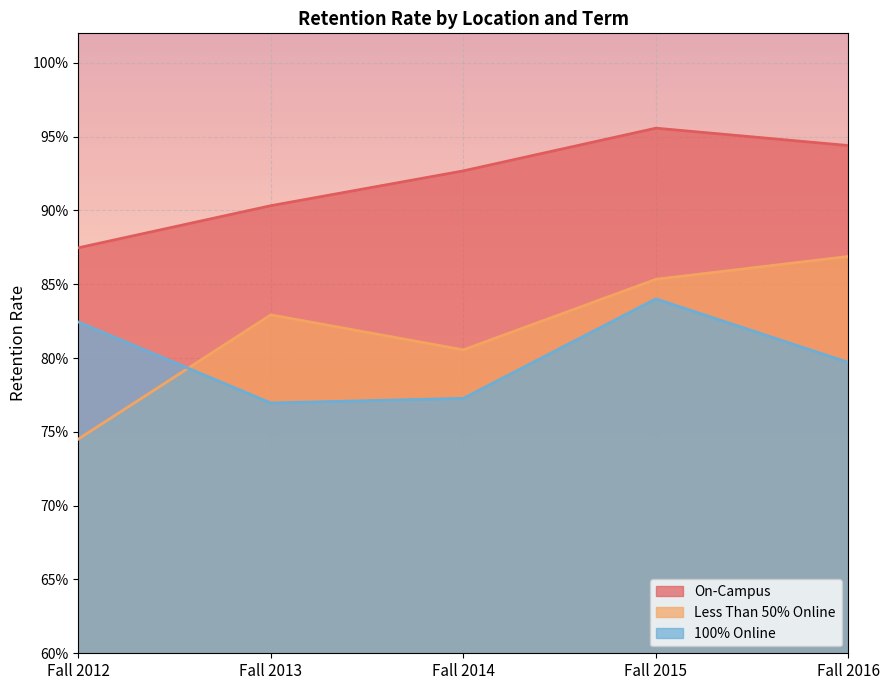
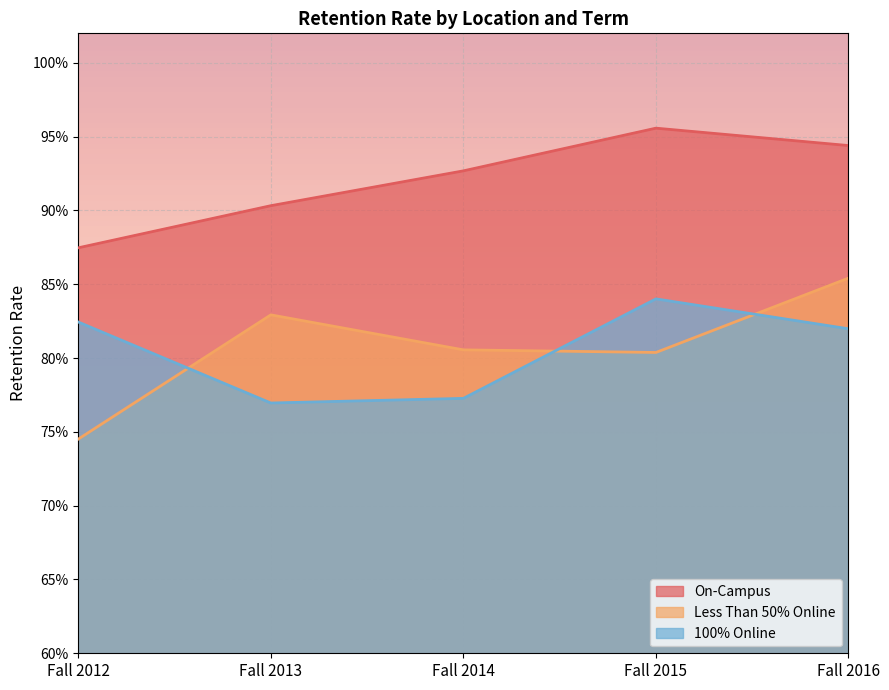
  {
    "On-Campus": {
      "Fall 2012": "87.5%",
      "Fall 2013": "90.3%",
      "Fall 2014": "92.7%",
      "Fall 2015": "95.6%",
      "Fall 2016": "94.4%"
    },
    "Less Than 50% Online": {
      "Fall 2012": "74.5%",
      "Fall 2013": "82.9%",
      "Fall 2014": "80.6%",
-     "Fall 2015": "85.3%",
-     "Fall 2016": "86.9%"
+     "Fall 2015": "80.4%",
+     "Fall 2016": "85.4%"
    },
    "100% Online": {
      "Fall 2012": "82.4%",
      "Fall 2013": "77.0%",
      "Fall 2014": "77.3%",
      "Fall 2015": "84.0%",
-     "Fall 2016": "79.7%"
+     "Fall 2016": "82.0%"
    }
  }
